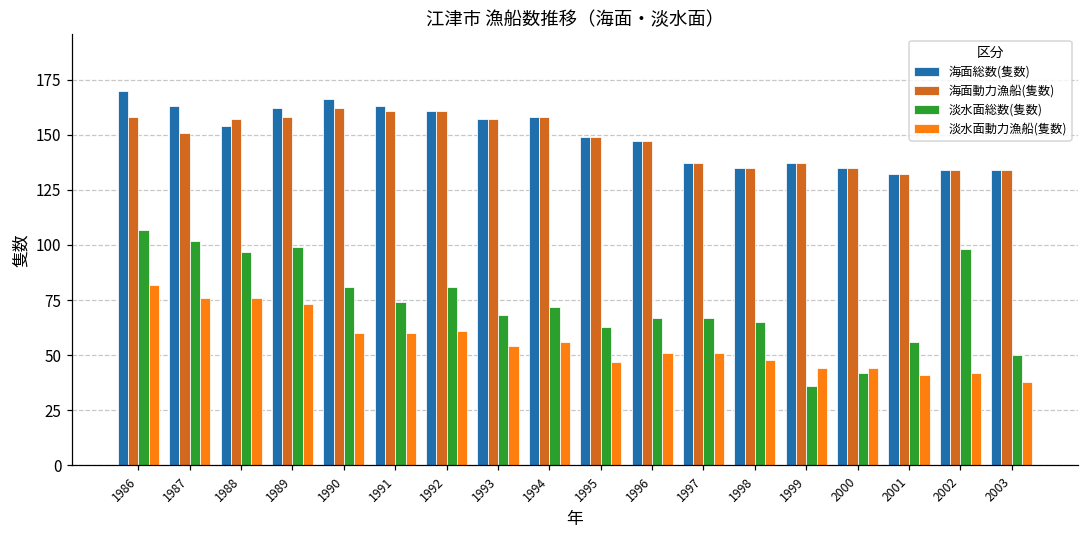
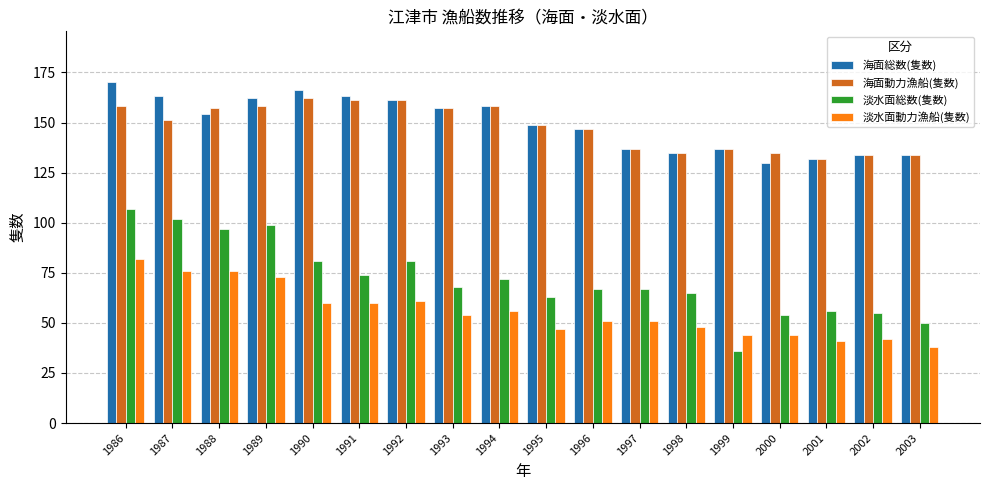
  {
    "海面総数(隻数)": {
      "1986": 170,
      "1987": 163,
      "1988": 154,
      "1989": 162,
      "1990": 166,
      "1991": 163,
      "1992": 161,
      "1993": 157,
      "1994": 158,
      "1995": 149,
      "1996": 147,
      "1997": 137,
      "1998": 135,
      "1999": 137,
-     "2000": 135,
+     "2000": 130,
      "2001": 132,
      "2002": 134,
      "2003": 134
    },
    "淡水面総数(隻数)": {
      "1986": 107,
      "1987": 102,
      "1988": 97,
      "1989": 99,
      "1990": 81,
      "1991": 74,
      "1992": 81,
      "1993": 68,
      "1994": 72,
      "1995": 63,
      "1996": 67,
      "1997": 67,
      "1998": 65,
      "1999": 36,
-     "2000": 42,
+     "2000": 54,
      "2001": 56,
-     "2002": 98,
+     "2002": 55,
      "2003": 50
    }
  }
